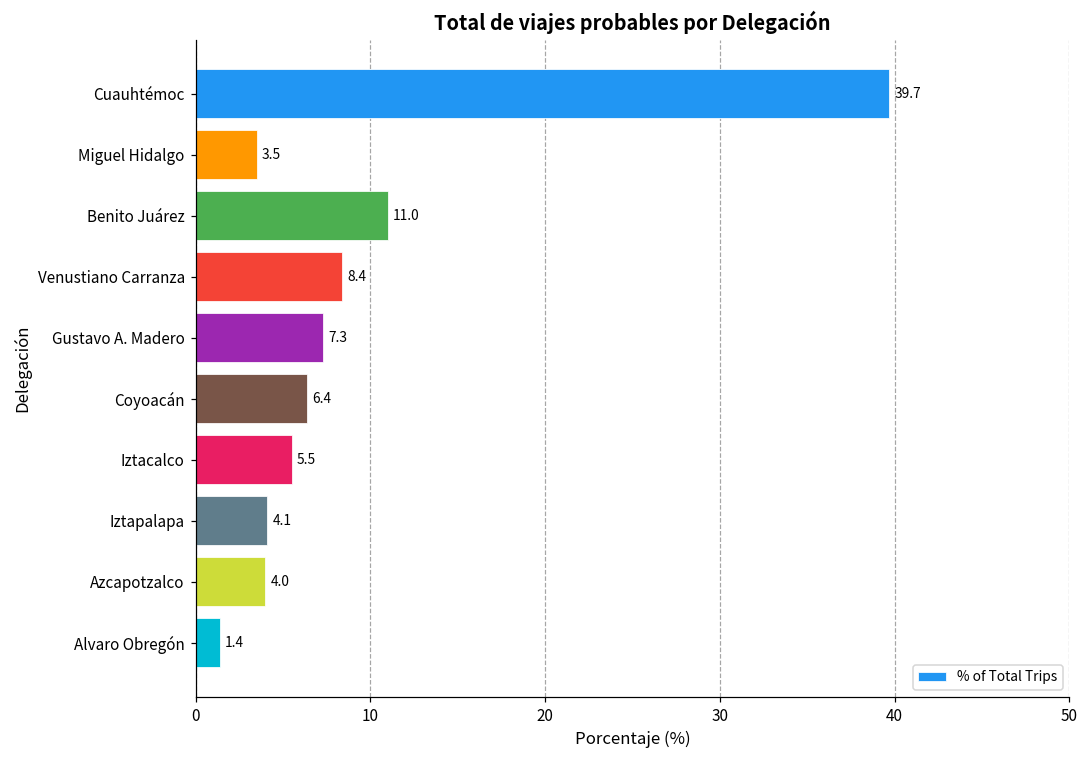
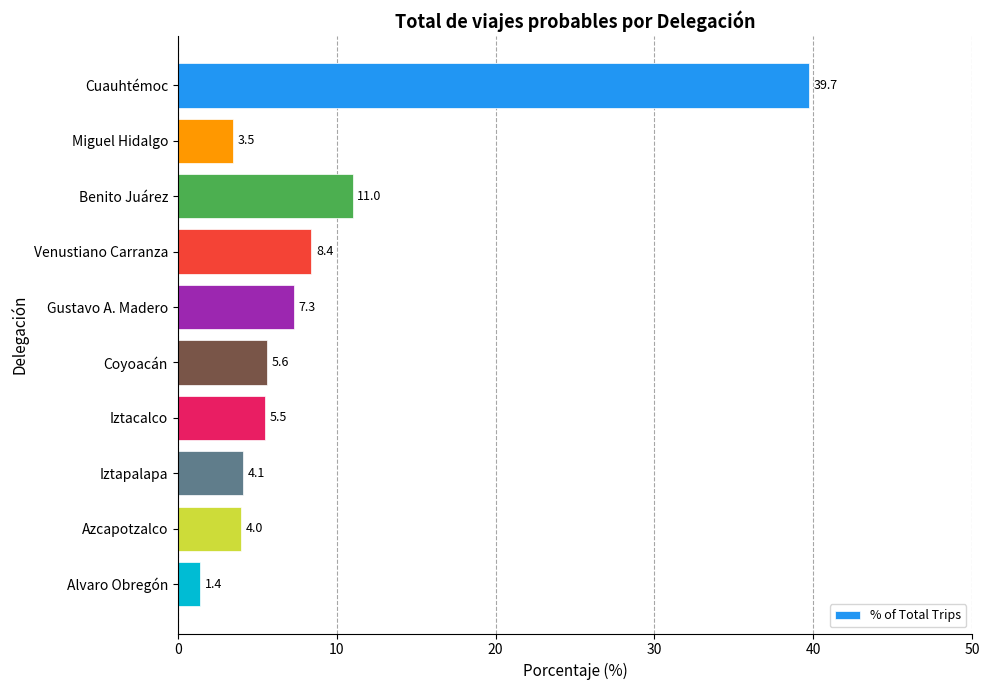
  {
    "Cuauhtémoc": 39.7,
    "Miguel Hidalgo": 3.5,
    "Benito Juárez": 11.0,
    "Venustiano Carranza": 8.4,
    "Gustavo A. Madero": 7.3,
-   "Coyoacán": 6.4,
+   "Coyoacán": 5.6,
    "Iztacalco": 5.5,
    "Iztapalapa": 4.1,
    "Azcapotzalco": 4.0,
    "Alvaro Obregón": 1.4
  }
